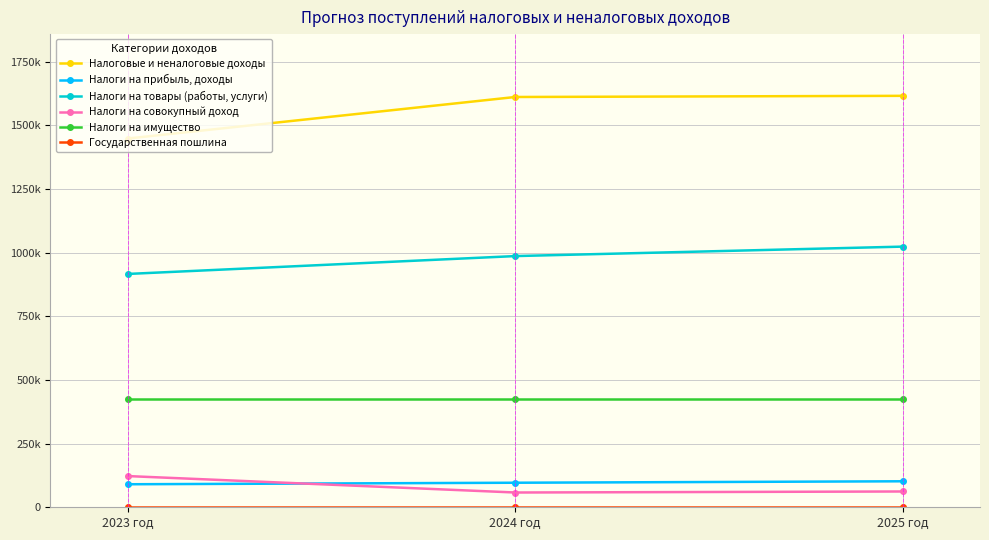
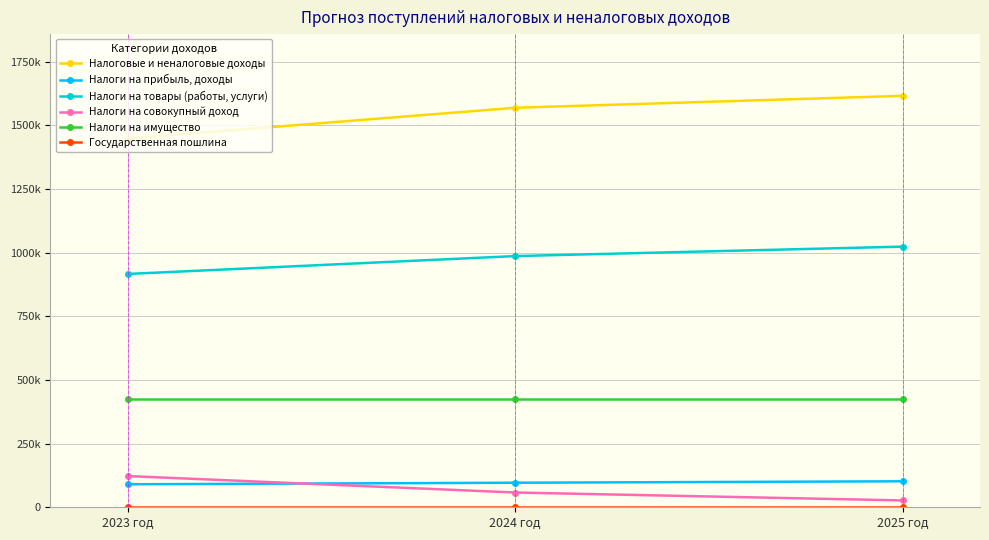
  {
    "Налоговые и неналоговые доходы": {
-     "2024 год": 1610000,
+     "2024 год": 1570000,
      "2025 год": 1620000
    },
    "Налоги на совокупный доход": {
      "2023 год": 120000,
      "2024 год": 60000,
-     "2025 год": 60000
+     "2025 год": 30000
    },
    "Налоги на имущество": {
      "2023 год": 430000,
      "2024 год": 430000,
      "2025 год": 430000
    },
    "Государственная пошлина": {
      "2023 год": 0,
      "2024 год": 0,
      "2025 год": 0
    }
  }
